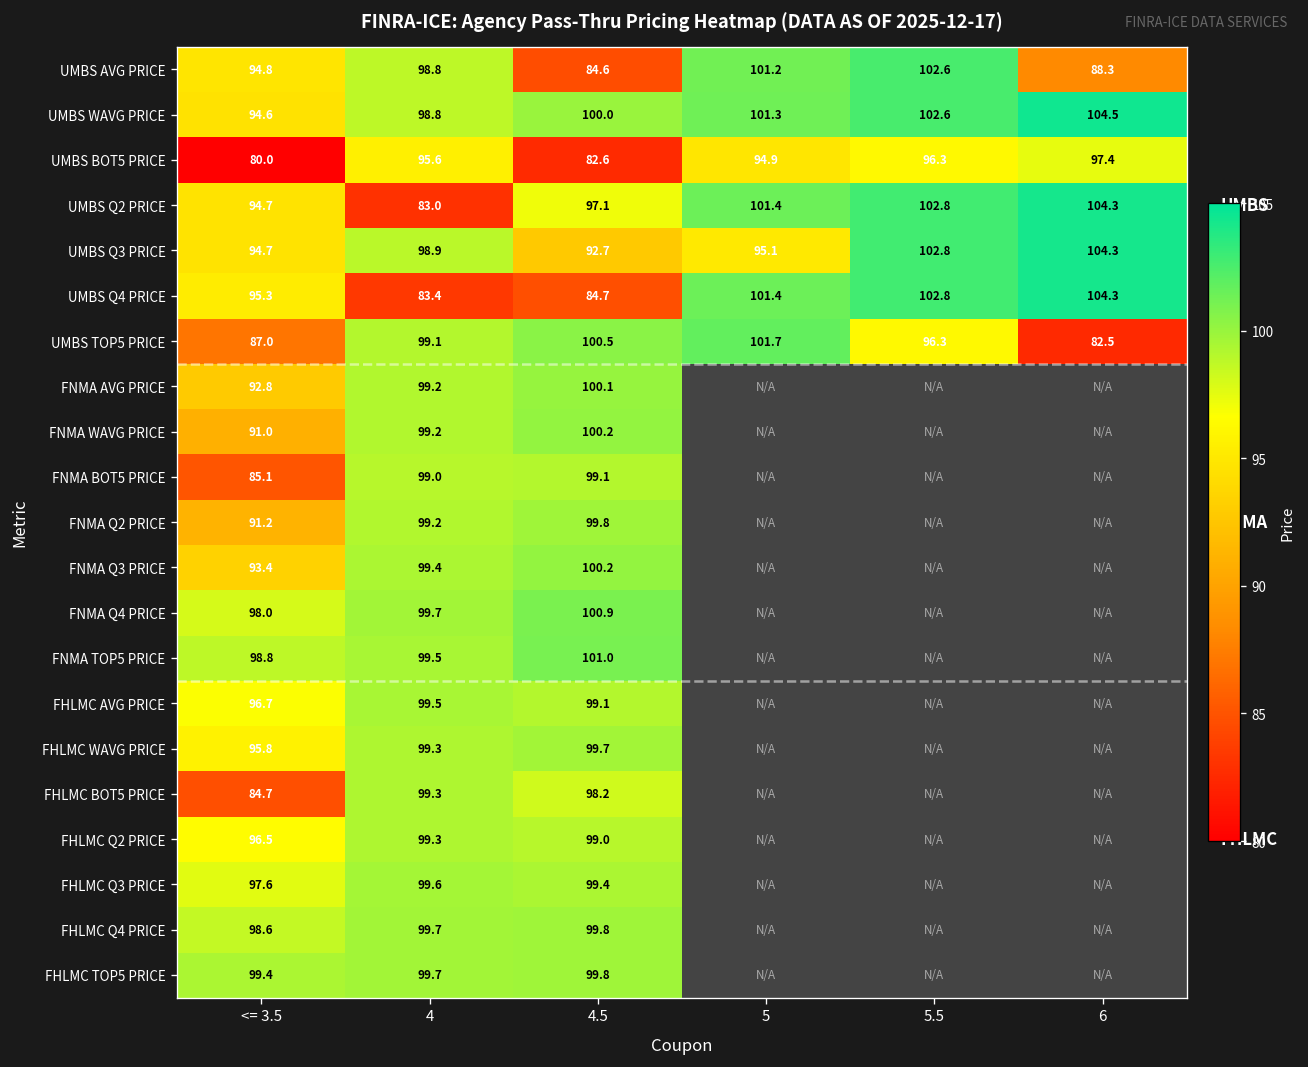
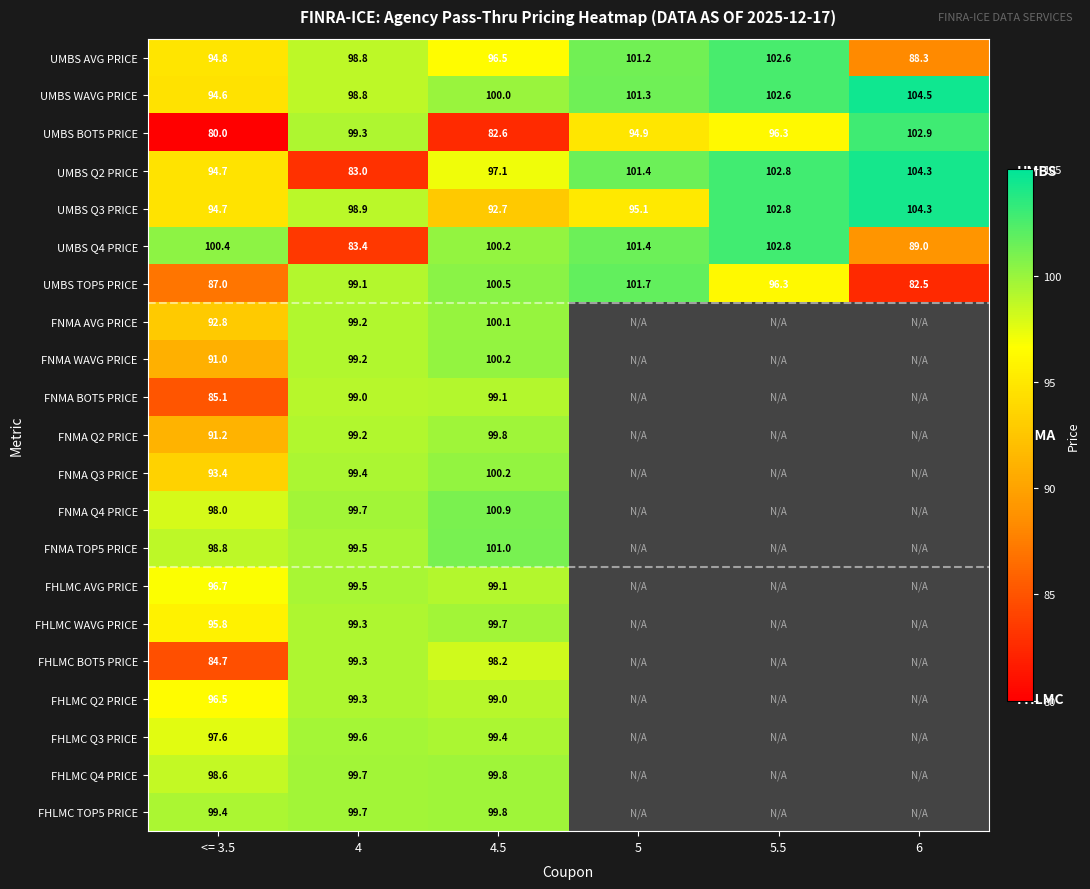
  {
    "UMBS AVG PRICE": {
      "<= 3.5": 94.8,
      "4": 98.8,
-     "4.5": 84.6,
+     "4.5": 96.5,
      "5": 101.2,
      "5.5": 102.6,
      "6": 88.3
    },
    "UMBS WAVG PRICE": {
      "<= 3.5": 94.6,
      "4": 98.8,
      "4.5": 100.0,
      "5": 101.3,
      "5.5": 102.6,
      "6": 104.5
    },
    "UMBS BOT5 PRICE": {
      "<= 3.5": 80.0,
-     "4": 95.6,
+     "4": 99.3,
      "4.5": 82.6,
      "5": 94.9,
      "5.5": 96.3,
-     "6": 97.4
+     "6": 102.9
    },
    "UMBS Q2 PRICE": {
      "<= 3.5": 94.7,
      "4": 83.0,
      "4.5": 97.1,
      "5": 101.4,
      "5.5": 102.8,
      "6": 104.3
    },
    "UMBS Q3 PRICE": {
      "<= 3.5": 94.7,
      "4": 98.9,
      "4.5": 92.7,
      "5": 95.1,
      "5.5": 102.8,
      "6": 104.3
    },
    "UMBS Q4 PRICE": {
-     "<= 3.5": 95.3,
+     "<= 3.5": 100.4,
      "4": 83.4,
-     "4.5": 84.7,
+     "4.5": 100.2,
      "5": 101.4,
      "5.5": 102.8,
-     "6": 104.3
+     "6": 89.0
    },
    "UMBS TOP5 PRICE": {
      "<= 3.5": 87.0,
      "4": 99.1,
      "4.5": 100.5,
      "5": 101.7,
      "5.5": 96.3,
      "6": 82.5
    },
    "FNMA AVG PRICE": {
      "<= 3.5": 92.8,
      "4": 99.2,
      "4.5": 100.1
    },
    "FNMA WAVG PRICE": {
      "<= 3.5": 91.0,
      "4": 99.2,
      "4.5": 100.2
    },
    "FNMA BOT5 PRICE": {
      "<= 3.5": 85.1,
      "4": 99.0,
      "4.5": 99.1
    },
    "FNMA Q2 PRICE": {
      "<= 3.5": 91.2,
      "4": 99.2,
      "4.5": 99.8
    },
    "FNMA Q3 PRICE": {
      "<= 3.5": 93.4,
      "4": 99.4,
      "4.5": 100.2
    },
    "FNMA Q4 PRICE": {
      "<= 3.5": 98.0,
      "4": 99.7,
      "4.5": 100.9
    },
    "FNMA TOP5 PRICE": {
      "<= 3.5": 98.8,
      "4": 99.5,
      "4.5": 101.0
    },
    "FHLMC AVG PRICE": {
      "<= 3.5": 96.7,
      "4": 99.5,
      "4.5": 99.1
    },
    "FHLMC WAVG PRICE": {
      "<= 3.5": 95.8,
      "4": 99.3,
      "4.5": 99.7
    },
    "FHLMC BOT5 PRICE": {
      "<= 3.5": 84.7,
      "4": 99.3,
      "4.5": 98.2
    },
    "FHLMC Q2 PRICE": {
      "<= 3.5": 96.5,
      "4": 99.3,
      "4.5": 99.0
    },
    "FHLMC Q3 PRICE": {
      "<= 3.5": 97.6,
      "4": 99.6,
      "4.5": 99.4
    },
    "FHLMC Q4 PRICE": {
      "<= 3.5": 98.6,
      "4": 99.7,
      "4.5": 99.8
    },
    "FHLMC TOP5 PRICE": {
      "<= 3.5": 99.4,
      "4": 99.7,
      "4.5": 99.8
    }
  }
